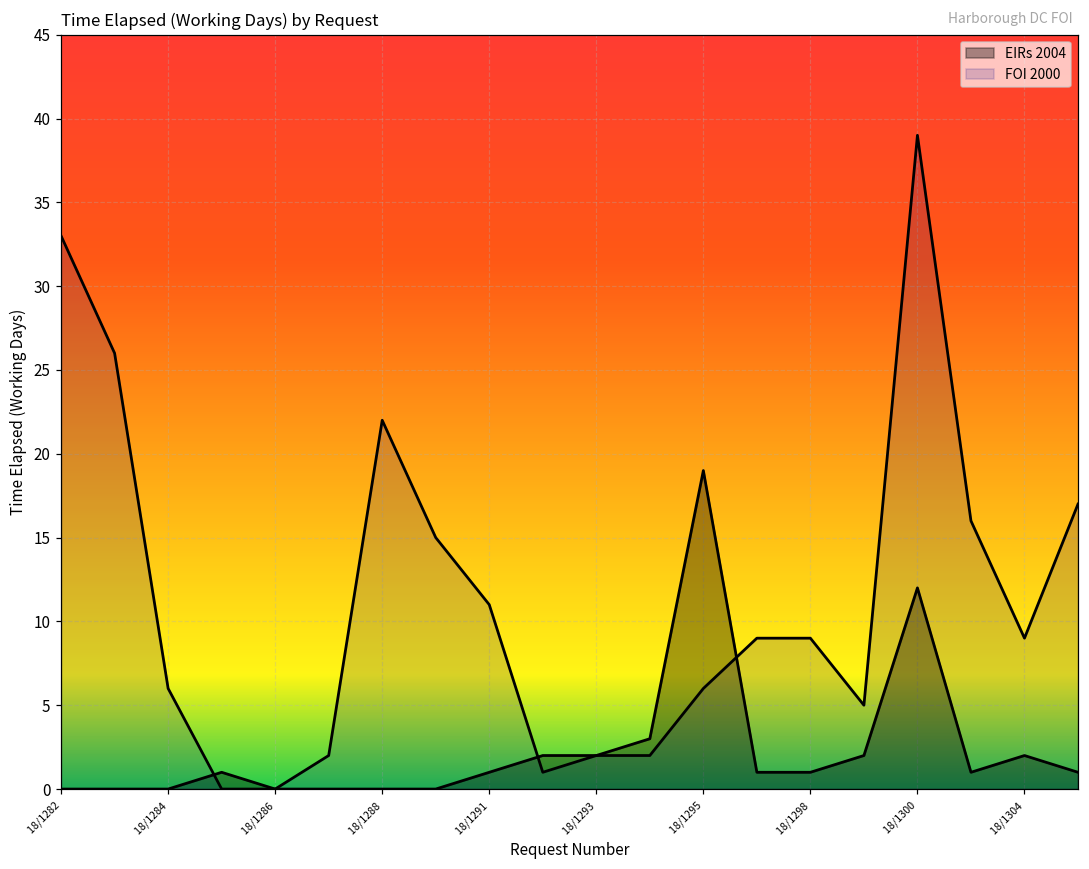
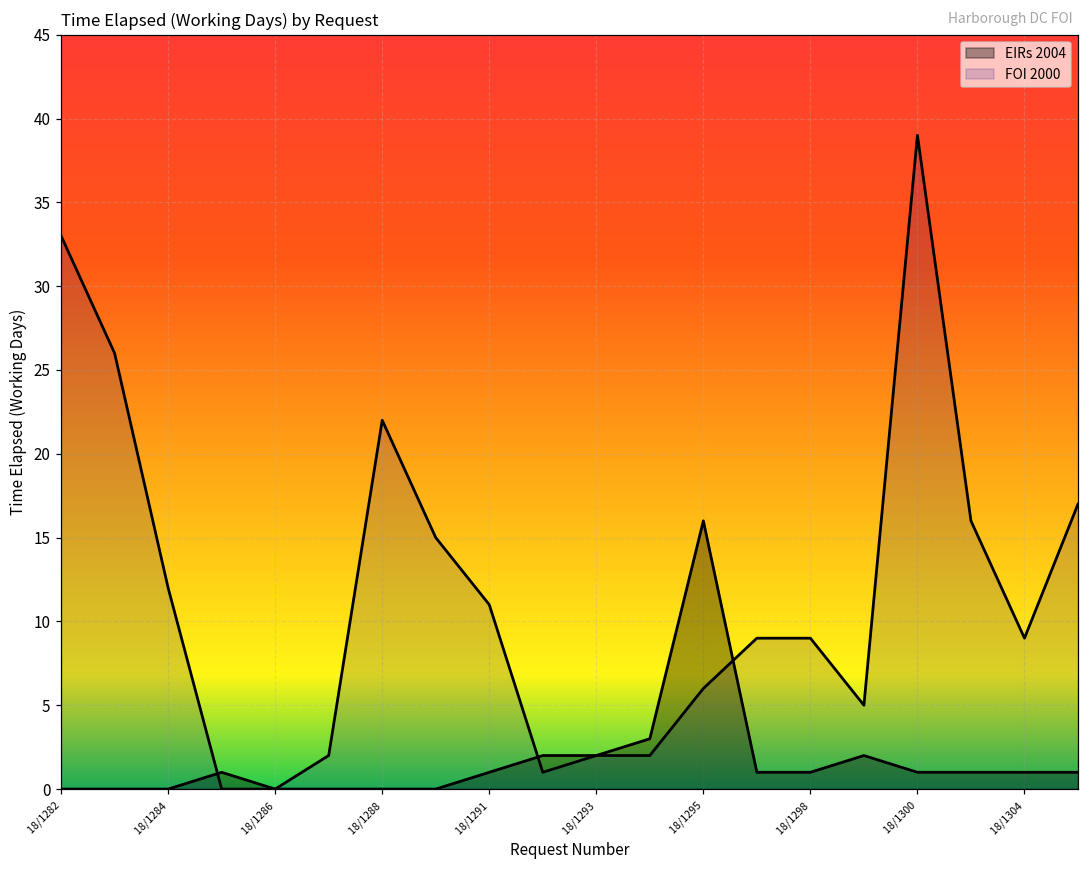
  {
    "EIRs 2004": {
      "18/1282": 0,
      "18/1284": 0,
      "18/1288": 0,
      "18/1291": 1,
-     "18/1295": 19,
+     "18/1295": 16,
      "18/1298": 1,
-     "18/1300": 12,
-     "18/1304": 2
+     "18/1300": 1,
+     "18/1304": 1
    },
    "FOI 2000": {
      "18/1282": 33,
-     "18/1284": 6,
+     "18/1284": 12,
      "18/1288": 22,
      "18/1291": 11,
      "18/1295": 6,
      "18/1298": 9,
      "18/1300": 39,
      "18/1304": 9
    }
  }
